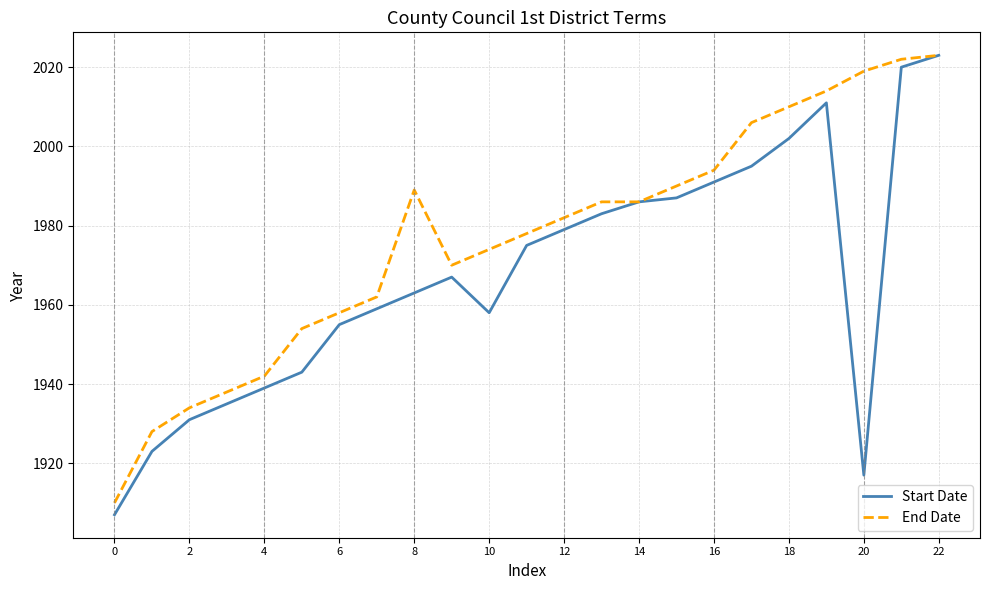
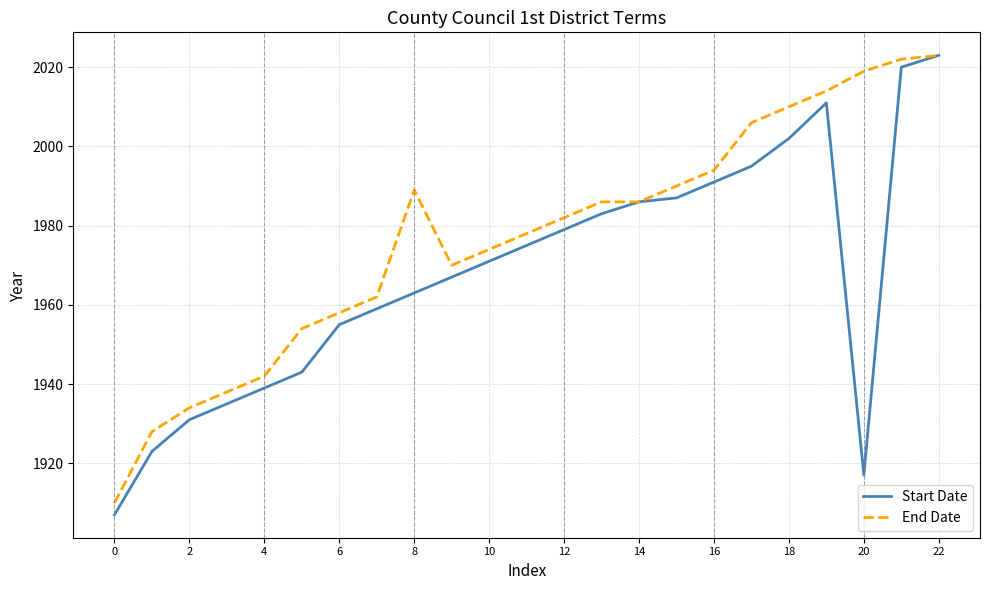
  {
    "Start Date": {
      "0": 1907,
      "2": 1931,
      "4": 1939,
      "6": 1955,
      "8": 1963,
-     "10": 1958,
+     "10": 1971,
      "12": 1979,
      "16": 1991,
      "18": 2002,
      "20": 1917
    },
    "End Date": {
      "0": 1910,
      "2": 1934,
      "4": 1942,
      "6": 1958,
      "8": 1989,
      "10": 1974,
      "12": 1982,
      "16": 1994,
      "18": 2010,
      "20": 2019
    }
  }
